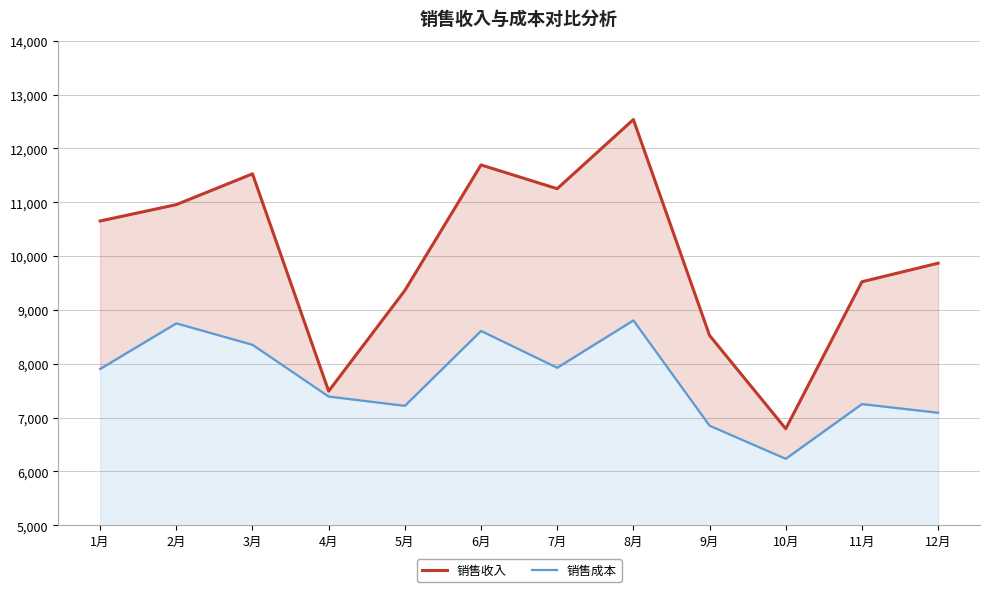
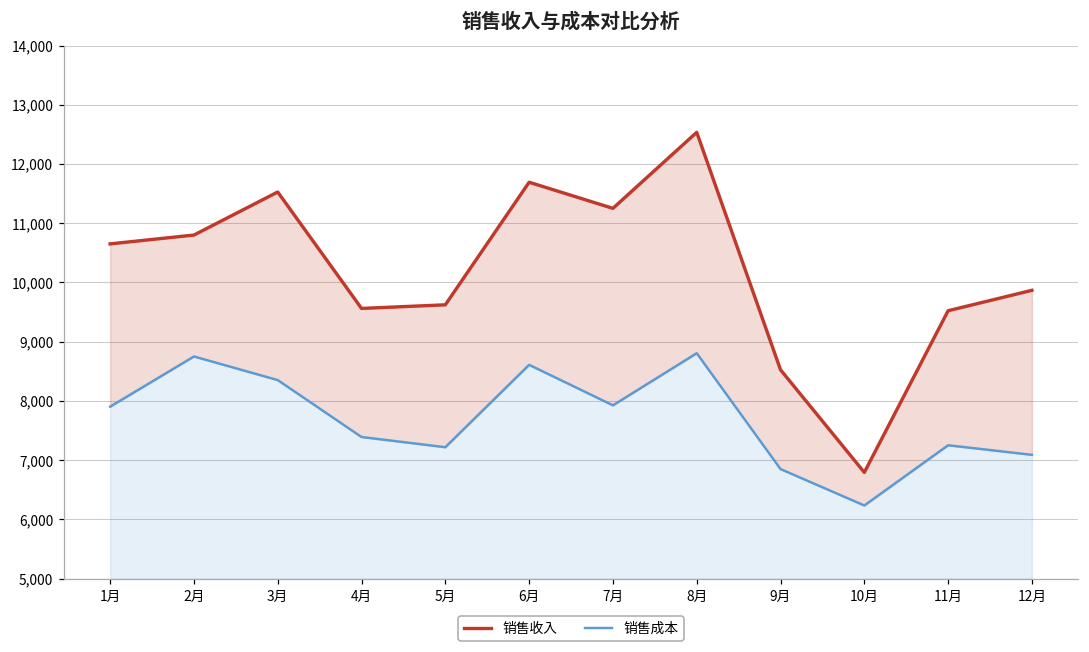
  {
    "销售收入": {
      "1月": "10,700",
-     "2月": "11,000",
+     "2月": "10,800",
      "3月": "11,500",
-     "4月": "7,500",
-     "5月": "9,400",
+     "4月": "9,600",
+     "5月": "9,600",
      "6月": "11,700",
      "7月": "11,300",
      "8月": "12,500",
      "9月": "8,500",
      "10月": "6,800",
      "11月": "9,500",
      "12月": "9,900"
    },
    "销售成本": {
      "1月": "7,900",
      "2月": "8,800",
      "3月": "8,400",
      "4月": "7,400",
      "5月": "7,200",
      "6月": "8,600",
      "7月": "7,900",
      "8月": "8,800",
      "9月": "6,800",
      "10月": "6,200",
      "11月": "7,300",
      "12月": "7,100"
    }
  }
